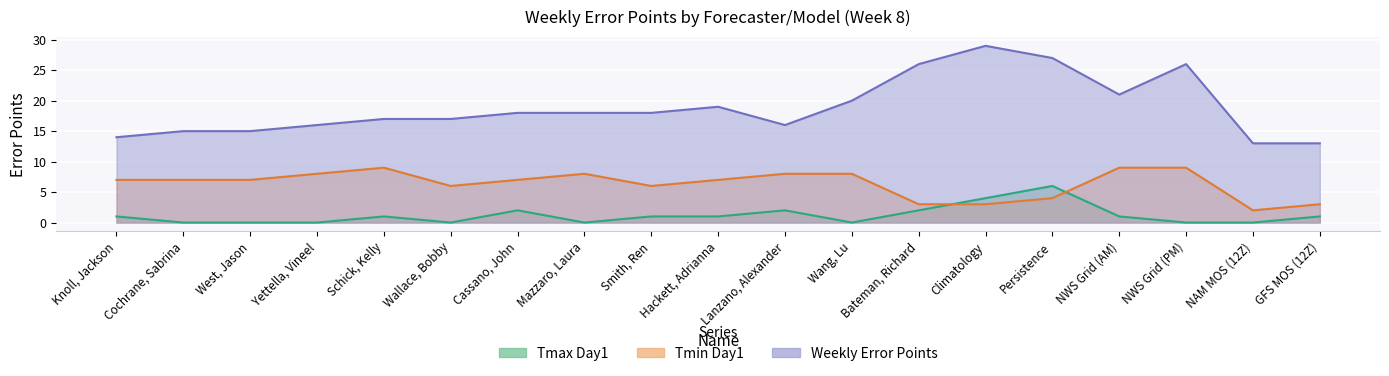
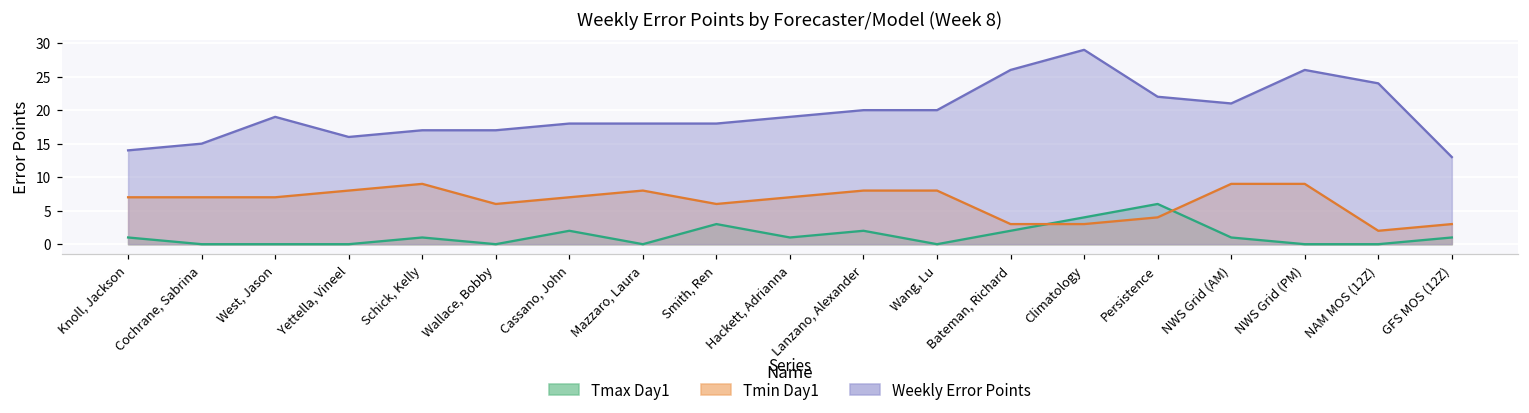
  {
    "Tmax Day1": {
      "Knoll, Jackson": 1,
      "Cochrane, Sabrina": 0,
      "West, Jason": 0,
      "Yettella, Vineel": 0,
      "Schick, Kelly": 1,
      "Wallace, Bobby": 0,
      "Cassano, John": 2,
      "Mazzaro, Laura": 0,
-     "Smith, Ren": 1,
+     "Smith, Ren": 3,
      "Hackett, Adrianna": 1,
      "Lanzano, Alexander": 2,
      "Wang, Lu": 0,
      "Bateman, Richard": 2,
      "Climatology": 4,
      "Persistence": 6,
      "NWS Grid (AM)": 1,
      "NWS Grid (PM)": 0,
      "NAM MOS (12Z)": 0,
      "GFS MOS (12Z)": 1
    },
    "Tmin Day1": {
      "Knoll, Jackson": 7,
      "Cochrane, Sabrina": 7,
      "West, Jason": 7,
      "Yettella, Vineel": 8,
      "Schick, Kelly": 9,
      "Wallace, Bobby": 6,
      "Cassano, John": 7,
      "Mazzaro, Laura": 8,
      "Smith, Ren": 6,
      "Hackett, Adrianna": 7,
      "Lanzano, Alexander": 8,
      "Wang, Lu": 8,
      "Bateman, Richard": 3,
      "Climatology": 3,
      "Persistence": 4,
      "NWS Grid (AM)": 9,
      "NWS Grid (PM)": 9,
      "NAM MOS (12Z)": 2,
      "GFS MOS (12Z)": 3
    },
    "Weekly Error Points": {
      "Knoll, Jackson": 14,
      "Cochrane, Sabrina": 15,
-     "West, Jason": 15,
+     "West, Jason": 19,
      "Yettella, Vineel": 16,
      "Schick, Kelly": 17,
      "Wallace, Bobby": 17,
      "Cassano, John": 18,
      "Mazzaro, Laura": 18,
      "Smith, Ren": 18,
      "Hackett, Adrianna": 19,
-     "Lanzano, Alexander": 16,
+     "Lanzano, Alexander": 20,
      "Wang, Lu": 20,
      "Bateman, Richard": 26,
      "Climatology": 29,
-     "Persistence": 27,
+     "Persistence": 22,
      "NWS Grid (AM)": 21,
      "NWS Grid (PM)": 26,
-     "NAM MOS (12Z)": 13,
+     "NAM MOS (12Z)": 24,
      "GFS MOS (12Z)": 13
    }
  }
